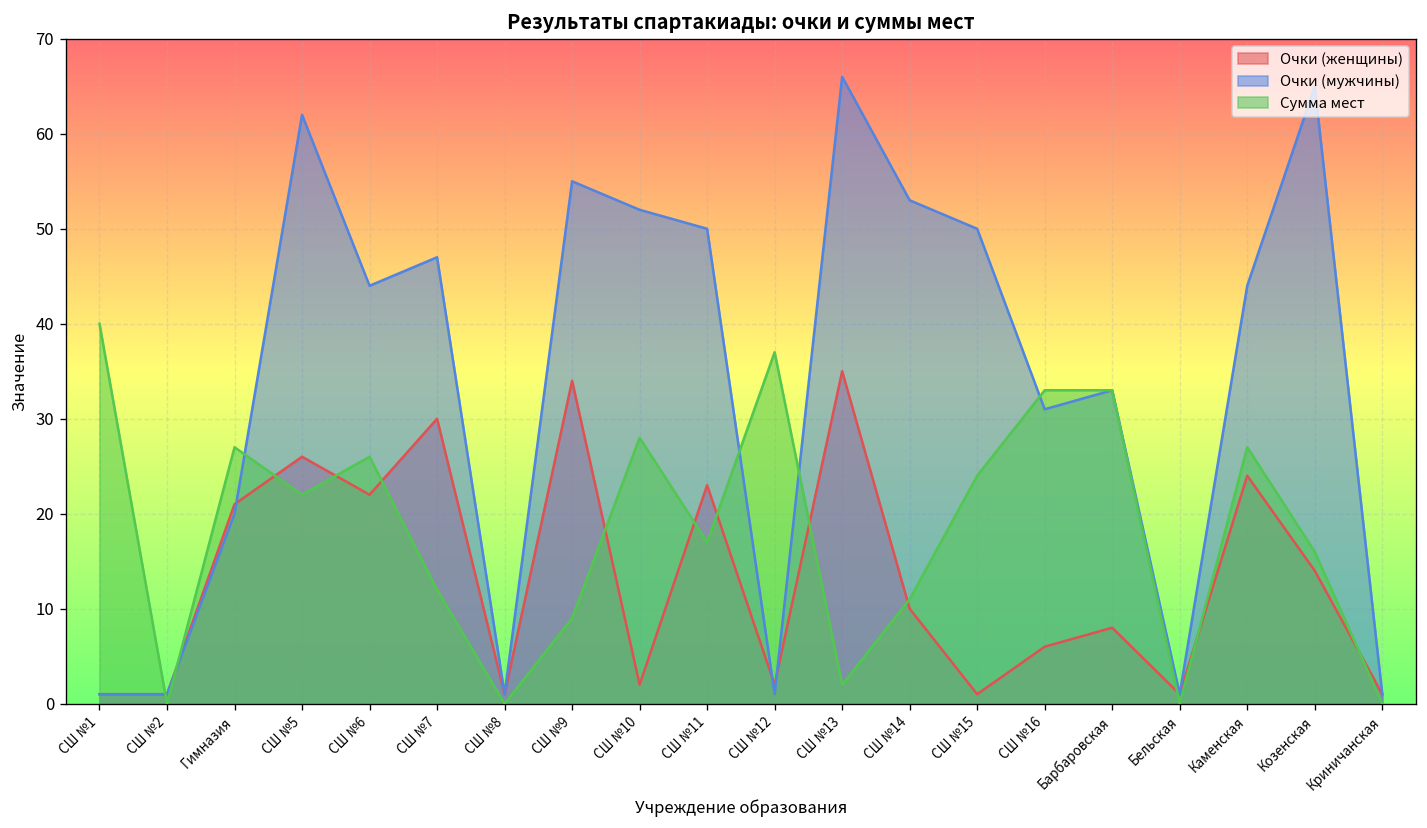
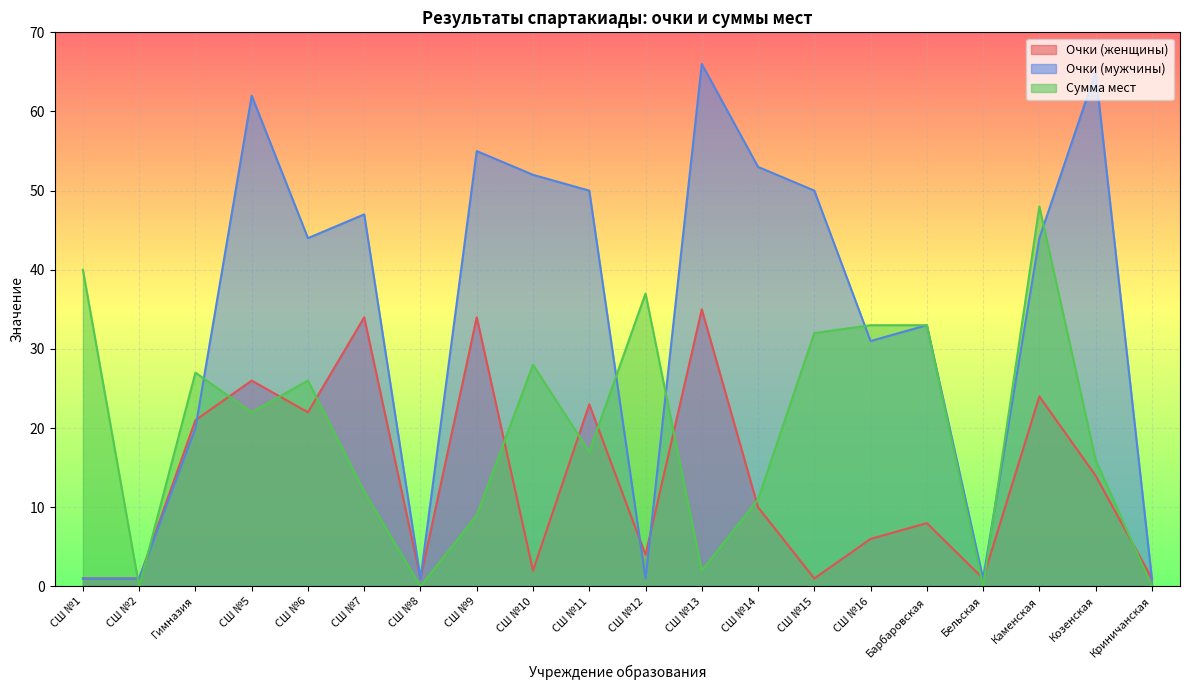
  {
    "Очки (женщины)": {
      "Гимназия": 21,
      "СШ №5": 26,
      "СШ №6": 22,
-     "СШ №7": 30,
+     "СШ №7": 34,
      "СШ №9": 34,
      "СШ №10": 2,
      "СШ №11": 23,
-     "СШ №12": 2,
+     "СШ №12": 4,
      "СШ №13": 35,
      "СШ №14": 10,
      "СШ №15": 1,
      "СШ №16": 6,
      "Барбаровская": 8,
      "Каменская": 24,
      "Козенская": 14
    },
    "Очки (мужчины)": {
      "Гимназия": 20,
      "СШ №5": 62,
      "СШ №6": 44,
      "СШ №7": 47,
      "СШ №9": 55,
      "СШ №10": 52,
      "СШ №11": 50,
      "СШ №12": 1,
      "СШ №13": 66,
      "СШ №14": 53,
      "СШ №15": 50,
      "СШ №16": 31,
      "Каменская": 44
    },
    "Сумма мест": {
      "СШ №1": 40,
      "СШ №2": 0,
      "Гимназия": 27,
      "СШ №5": 22,
      "СШ №6": 26,
      "СШ №7": 12,
      "СШ №8": 0,
      "СШ №9": 9,
      "СШ №10": 28,
      "СШ №11": 17,
      "СШ №12": 37,
      "СШ №13": 2,
      "СШ №14": 11,
-     "СШ №15": 24,
+     "СШ №15": 32,
      "СШ №16": 33,
      "Бельская": 0,
-     "Каменская": 27,
+     "Каменская": 48,
      "Козенская": 16,
      "Криничанская": 0
    }
  }
